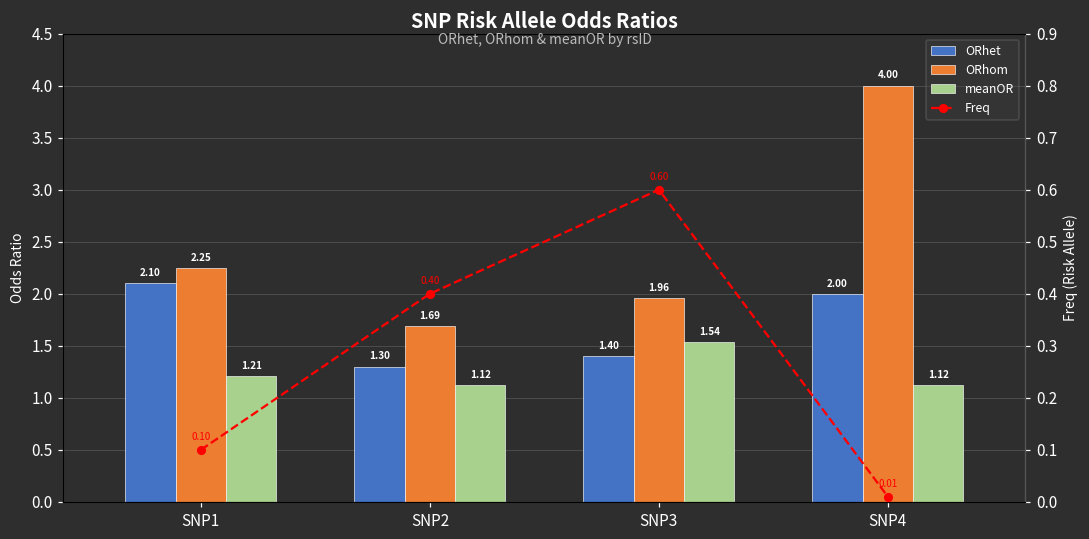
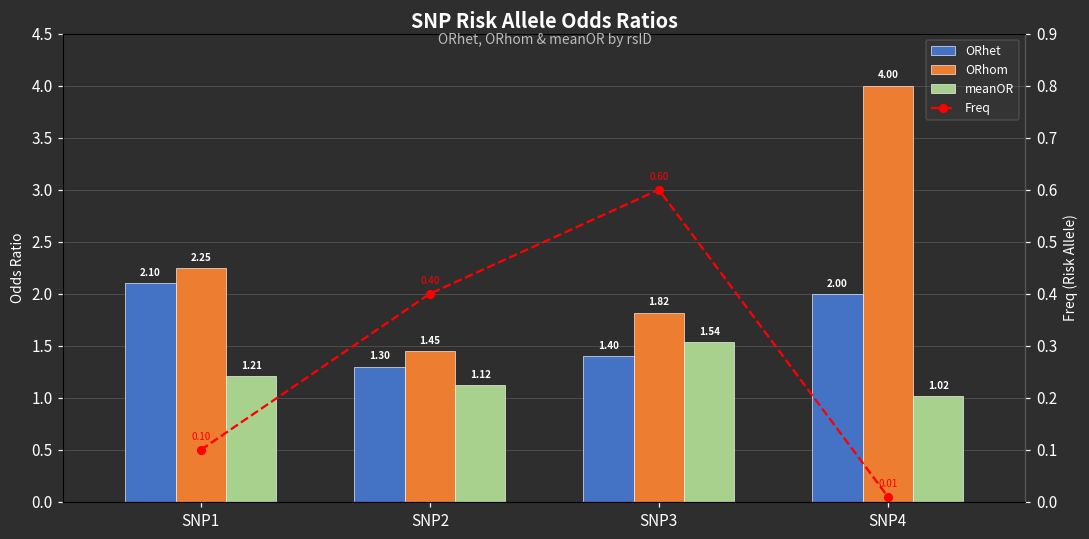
  {
    "ORhet": {
      "SNP1": 2.10,
      "SNP2": 1.30,
      "SNP3": 1.40,
      "SNP4": 2.00
    },
    "ORhom": {
      "SNP1": 2.25,
-     "SNP2": 1.69,
-     "SNP3": 1.96,
+     "SNP2": 1.45,
+     "SNP3": 1.82,
      "SNP4": 4.00
    },
    "meanOR": {
      "SNP1": 1.21,
      "SNP2": 1.12,
      "SNP3": 1.54,
-     "SNP4": 1.12
+     "SNP4": 1.02
    },
    "Freq": {
      "SNP1": 0.10,
      "SNP2": 0.40,
      "SNP3": 0.60,
      "SNP4": 0.01
    }
  }
